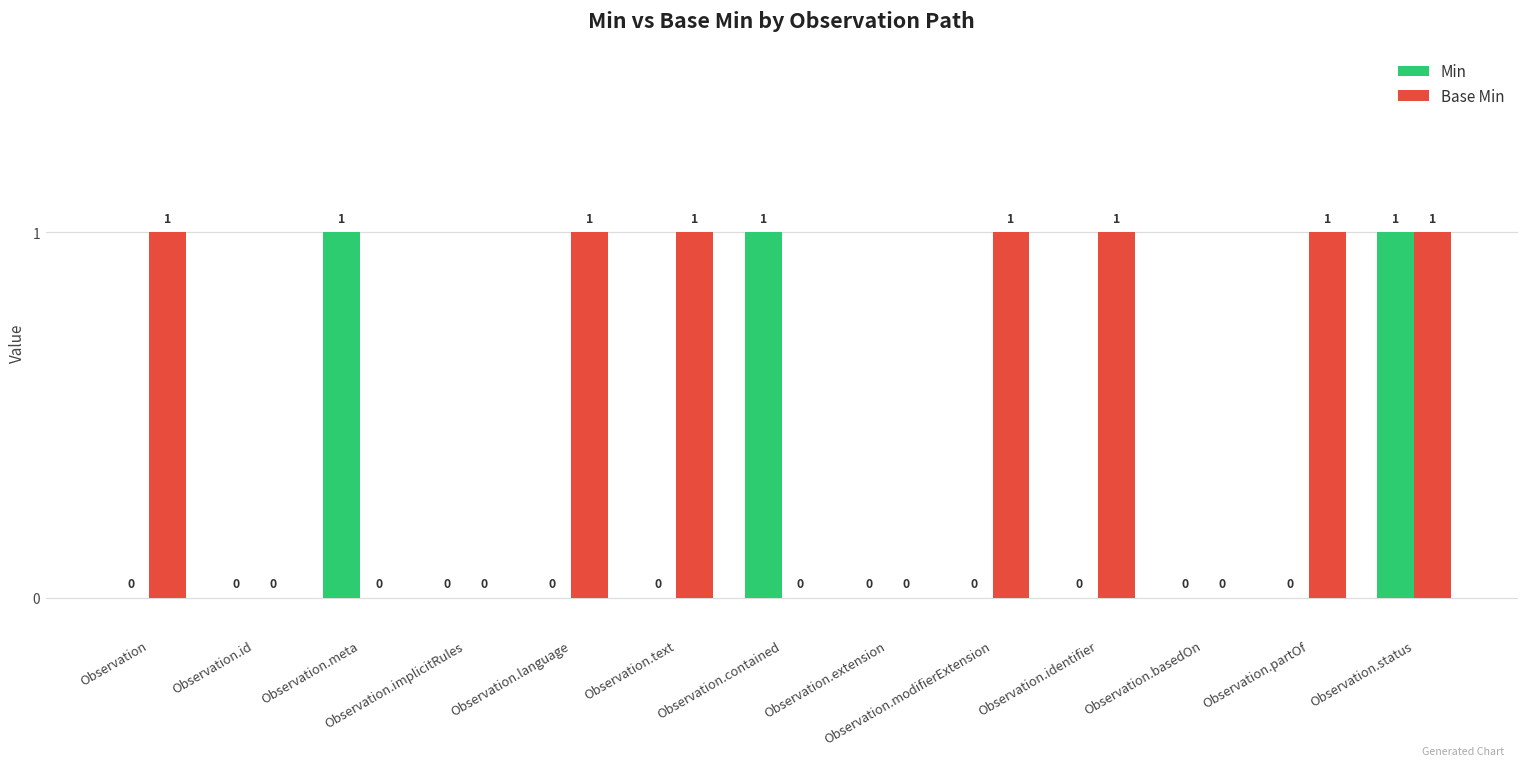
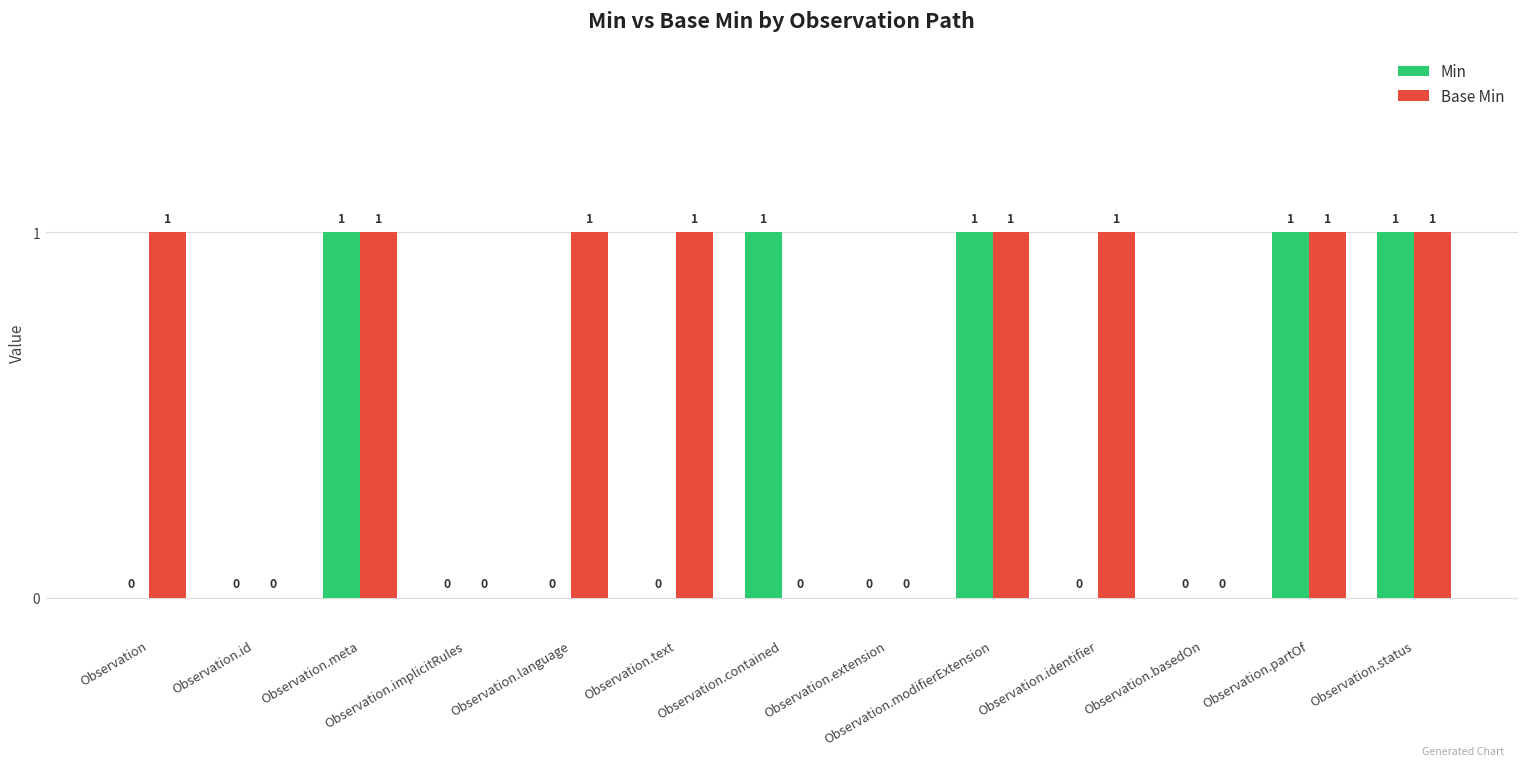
  {
    "Min": {
      "Observation": 0,
      "Observation.id": 0,
      "Observation.meta": 1,
      "Observation.implicitRules": 0,
      "Observation.language": 0,
      "Observation.text": 0,
      "Observation.contained": 1,
      "Observation.extension": 0,
-     "Observation.modifierExtension": 0,
+     "Observation.modifierExtension": 1,
      "Observation.identifier": 0,
      "Observation.basedOn": 0,
-     "Observation.partOf": 0,
+     "Observation.partOf": 1,
      "Observation.status": 1
    },
    "Base Min": {
      "Observation": 1,
      "Observation.id": 0,
-     "Observation.meta": 0,
+     "Observation.meta": 1,
      "Observation.implicitRules": 0,
      "Observation.language": 1,
      "Observation.text": 1,
      "Observation.contained": 0,
      "Observation.extension": 0,
      "Observation.modifierExtension": 1,
      "Observation.identifier": 1,
      "Observation.basedOn": 0,
      "Observation.partOf": 1,
      "Observation.status": 1
    }
  }
